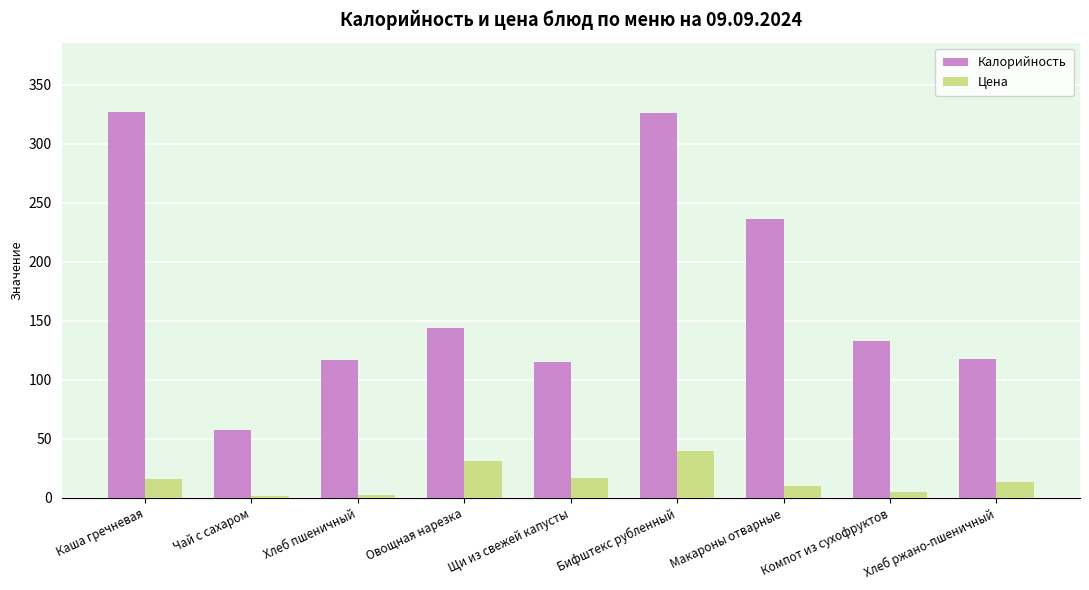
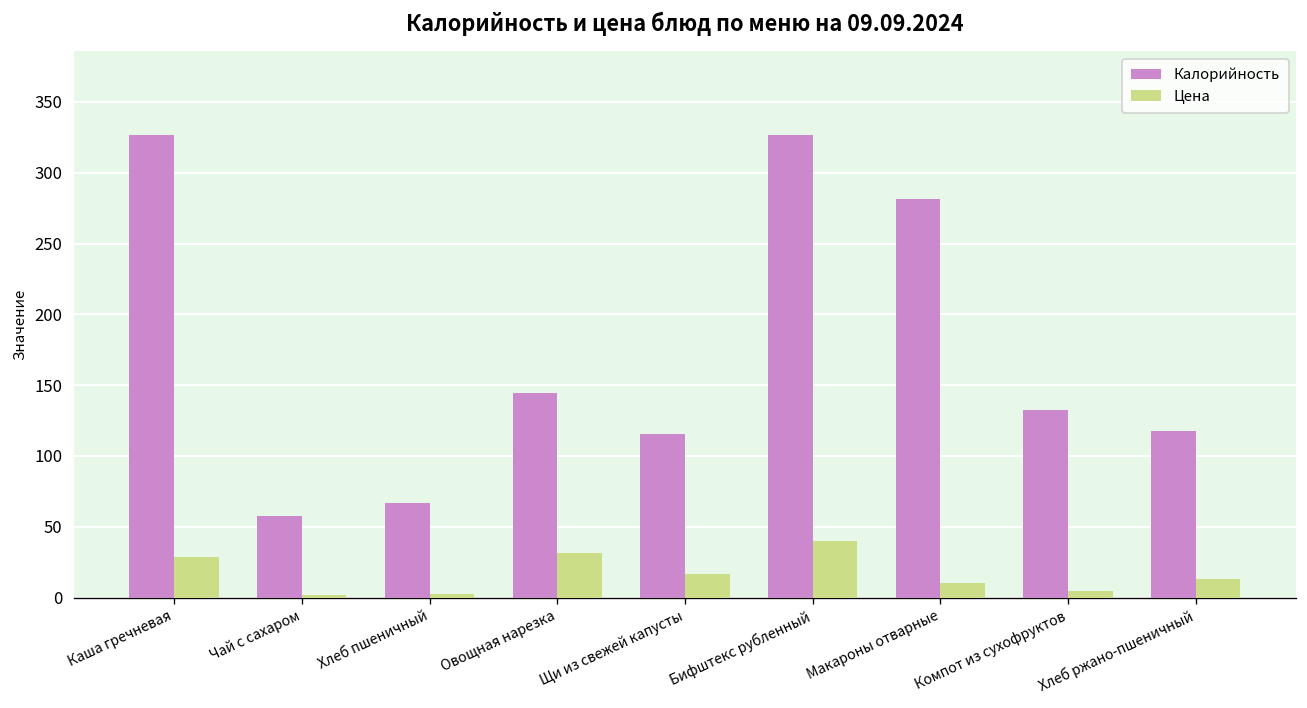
  {
    "Калорийность": {
      "Каша гречневая": 327,
      "Чай с сахаром": 58,
-     "Хлеб пшеничный": 117,
+     "Хлеб пшеничный": 67,
      "Овощная нарезка": 144,
      "Щи из свежей капусты": 115,
      "Бифштекс рубленный": 326,
-     "Макароны отварные": 236,
+     "Макароны отварные": 281,
      "Компот из сухофруктов": 133,
      "Хлеб ржано-пшеничный": 117
    },
    "Цена": {
-     "Каша гречневая": 16,
+     "Каша гречневая": 29,
      "Хлеб пшеничный": 2,
      "Овощная нарезка": 31,
      "Щи из свежей капусты": 17,
      "Бифштекс рубленный": 40,
      "Макароны отварные": 10,
      "Компот из сухофруктов": 5,
      "Хлеб ржано-пшеничный": 13
    }
  }
